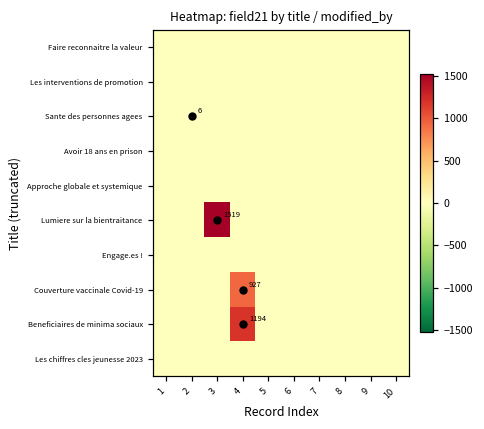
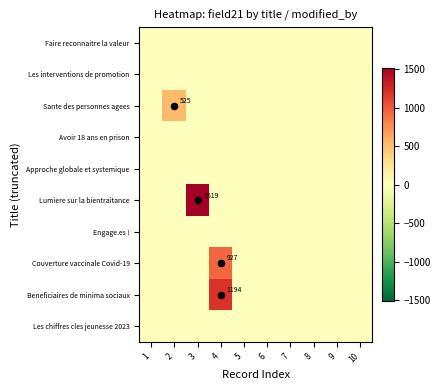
  {
    "Sante des personnes agees": {
-     "2": 6
+     "2": 525
    },
    "Lumiere sur la bientraitance": {
      "4": 1519
    },
    "Couverture vaccinale Covid-19": {
      "4": 927
    },
    "Beneficiaires de minima sociaux": {
      "5": 1194
    }
  }
